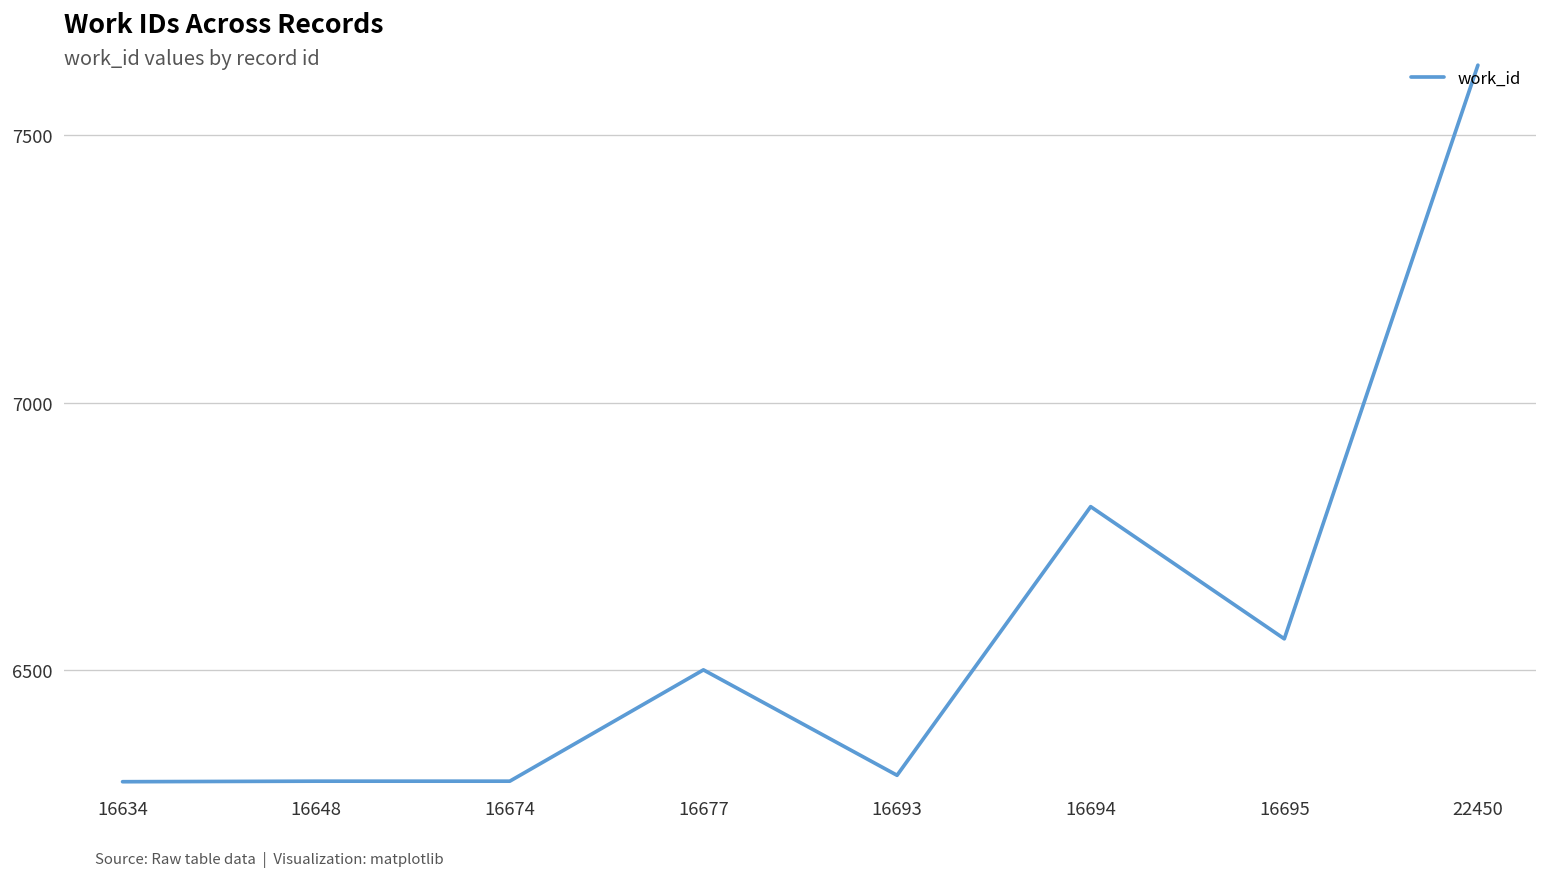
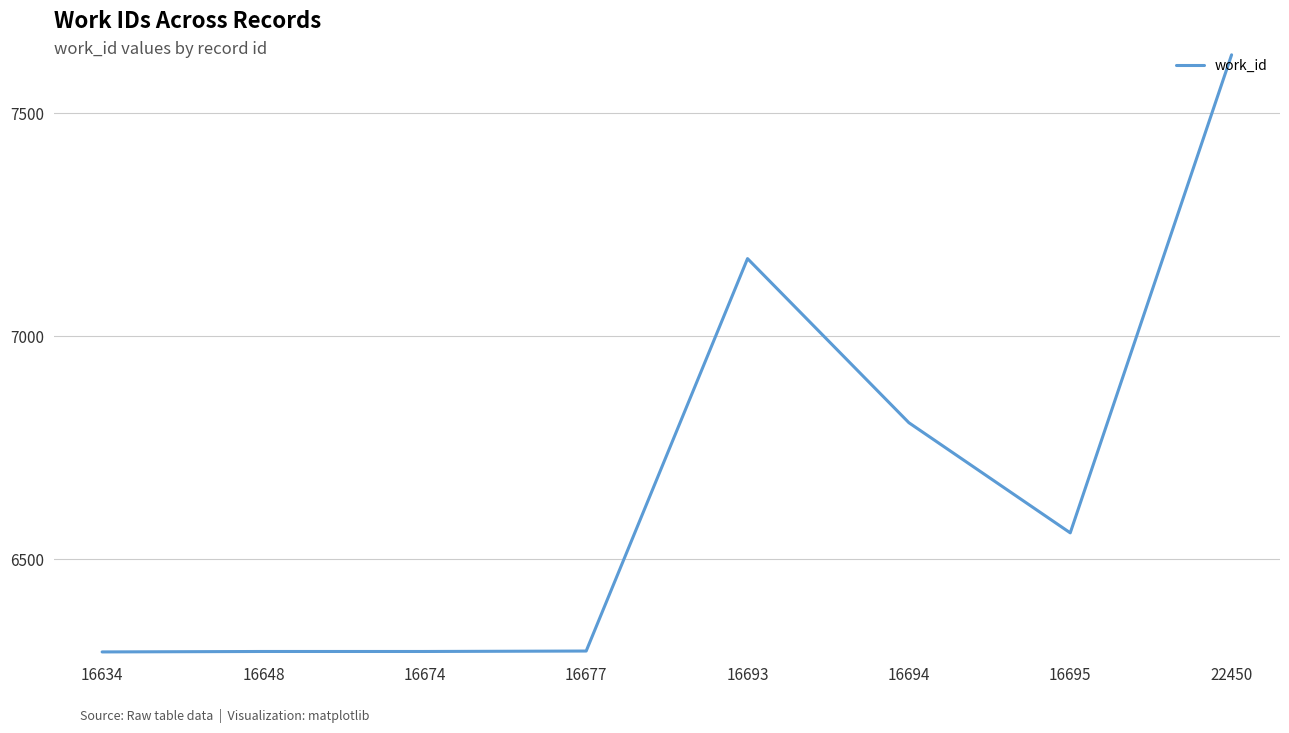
  {
    "16634": 6290,
    "16648": 6290,
    "16674": 6290,
-   "16677": 6500,
-   "16693": 6300,
+   "16677": 6290,
+   "16693": 7170,
    "16694": 6810,
    "16695": 6560,
    "22450": 7630
  }
